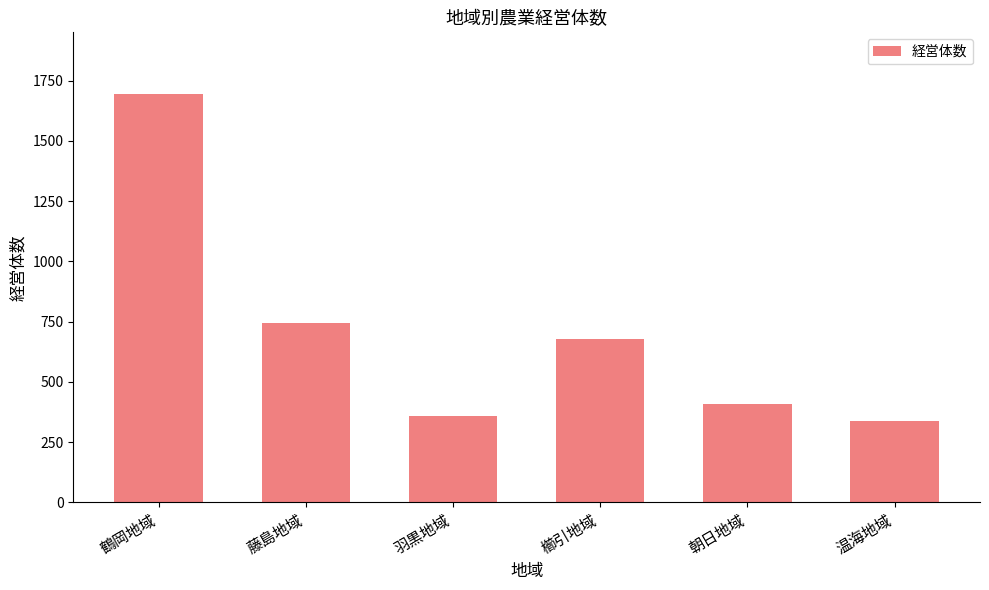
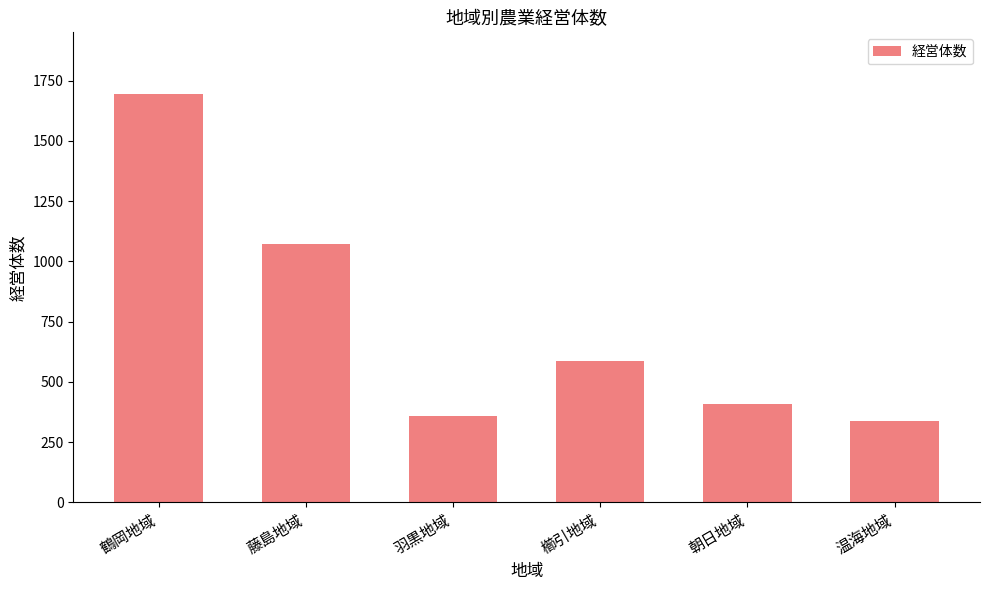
  {
    "鶴岡地域": 1700,
-   "藤島地域": 740,
+   "藤島地域": 1070,
    "羽黒地域": 360,
-   "櫛引地域": 680,
+   "櫛引地域": 590,
    "朝日地域": 410,
    "温海地域": 340
  }
